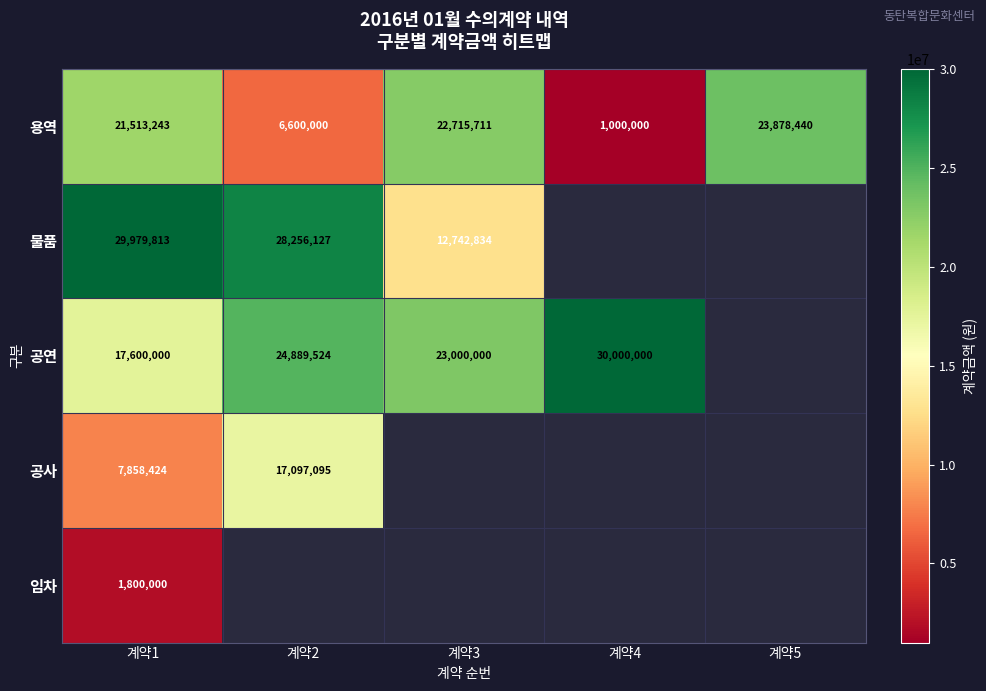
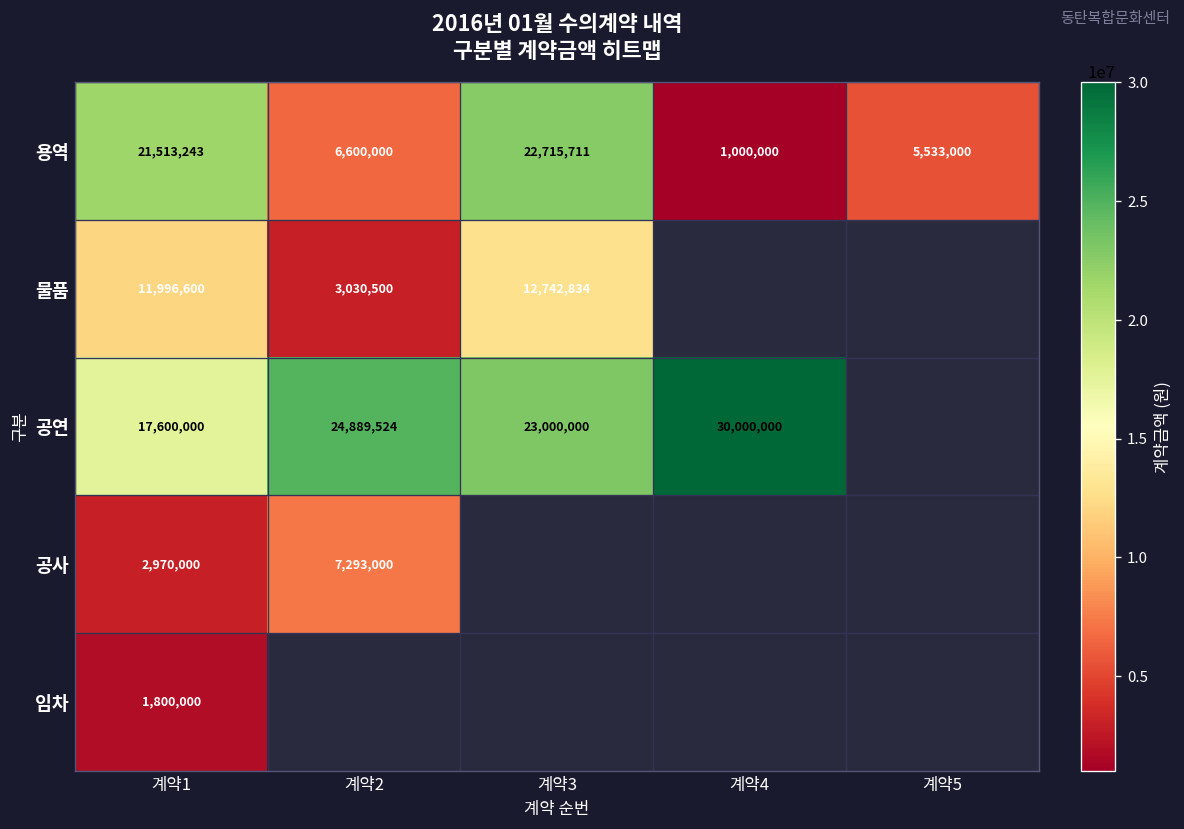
  {
    "용역": {
      "계약1": "21,513,243",
      "계약2": "6,600,000",
      "계약3": "22,715,711",
      "계약4": "1,000,000",
-     "계약5": "23,878,440"
+     "계약5": "5,533,000"
    },
    "물품": {
-     "계약1": "29,979,813",
-     "계약2": "28,256,127",
+     "계약1": "11,996,600",
+     "계약2": "3,030,500",
      "계약3": "12,742,834"
    },
    "공연": {
      "계약1": "17,600,000",
      "계약2": "24,889,524",
      "계약3": "23,000,000",
      "계약4": "30,000,000"
    },
    "공사": {
-     "계약1": "7,858,424",
-     "계약2": "17,097,095"
+     "계약1": "2,970,000",
+     "계약2": "7,293,000"
    },
    "임차": {
      "계약1": "1,800,000"
    }
  }
